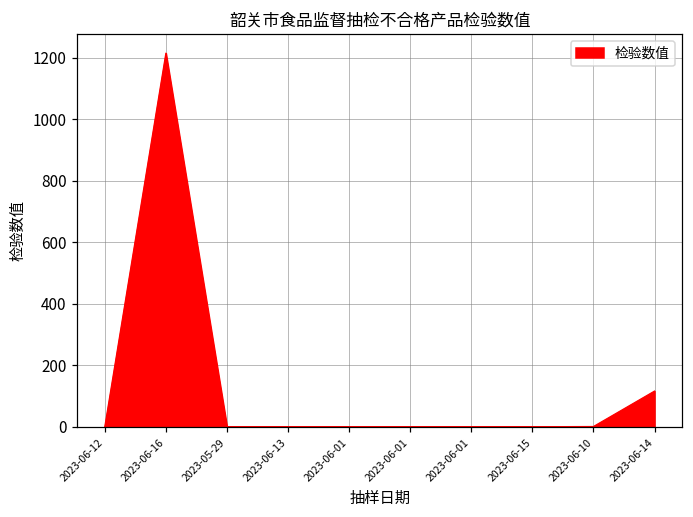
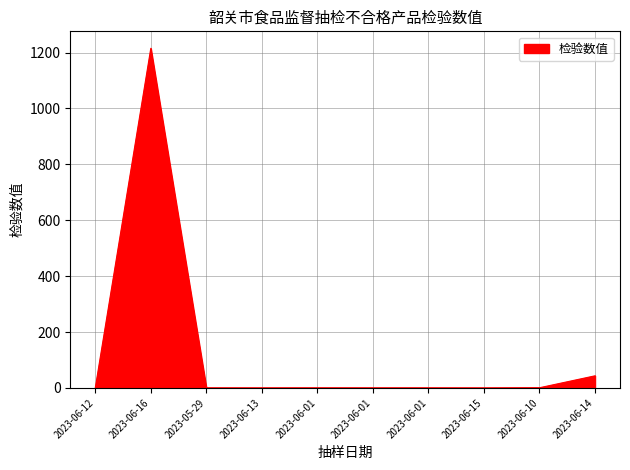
  {
    "2023-06-12": 0,
    "2023-06-16": 1220,
    "2023-05-29": 0,
    "2023-06-13": 0,
    "2023-06-15": 0,
    "2023-06-10": 0,
-   "2023-06-14": 120
+   "2023-06-14": 40
  }
